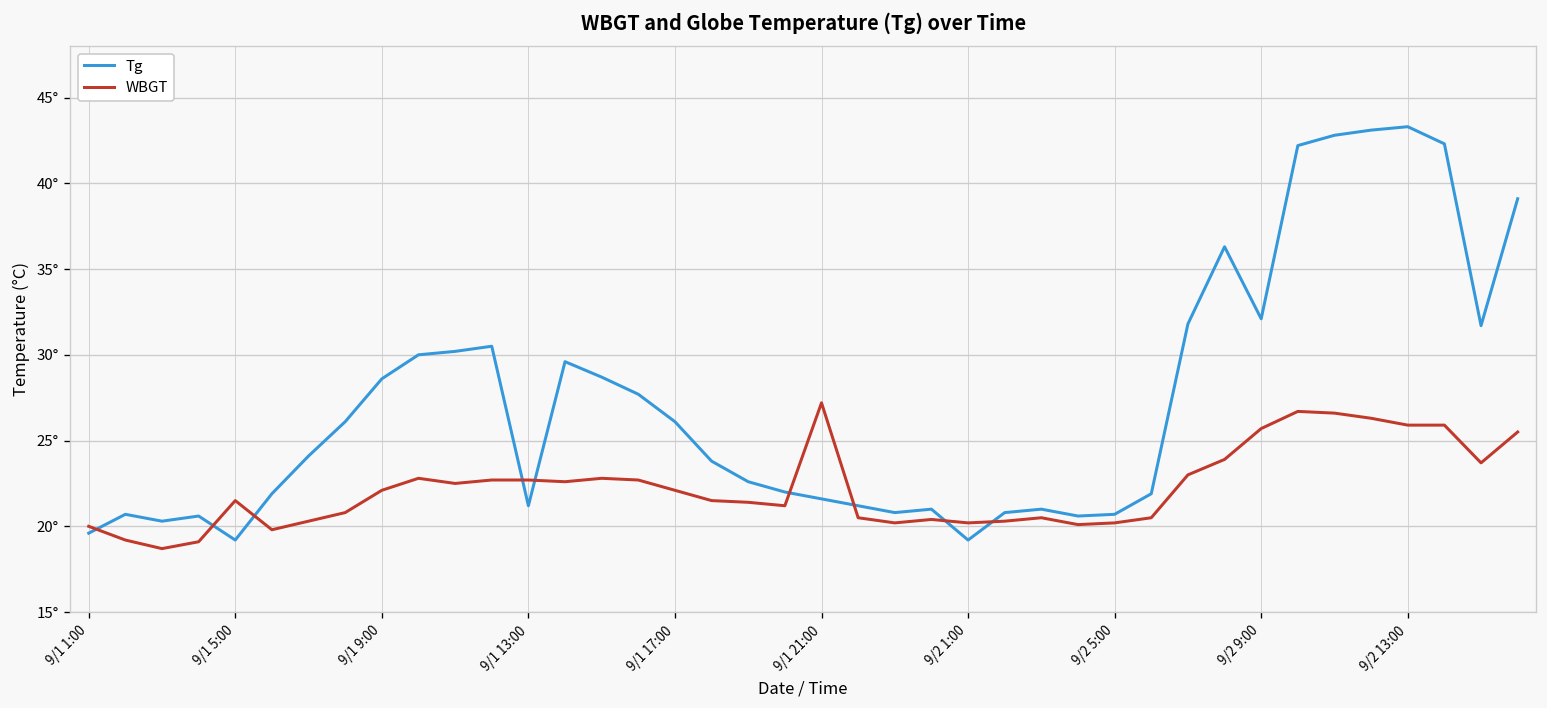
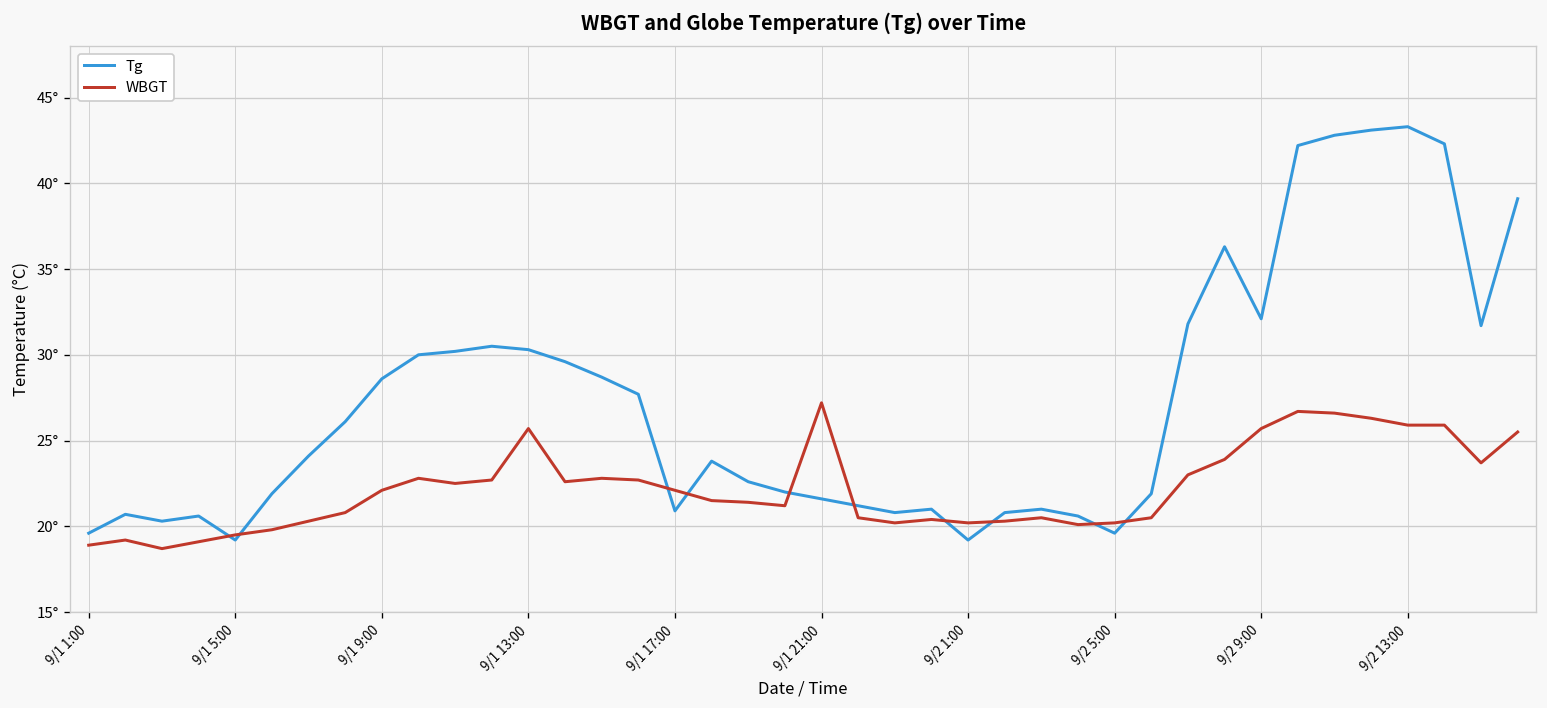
  {
    "Tg": {
      "9/1 1:00": "19.6°",
      "9/1 5:00": "19.2°",
      "9/1 9:00": "28.6°",
-     "9/1 13:00": "21.2°",
-     "9/1 17:00": "26.1°",
+     "9/1 13:00": "30.3°",
+     "9/1 17:00": "20.9°",
      "9/1 21:00": "21.6°",
      "9/2 1:00": "19.2°",
-     "9/2 5:00": "20.7°",
+     "9/2 5:00": "19.6°",
      "9/2 9:00": "32.1°",
      "9/2 13:00": "43.3°"
    },
    "WBGT": {
-     "9/1 1:00": "20.0°",
-     "9/1 5:00": "21.5°",
+     "9/1 1:00": "18.9°",
+     "9/1 5:00": "19.5°",
      "9/1 9:00": "22.1°",
-     "9/1 13:00": "22.7°",
+     "9/1 13:00": "25.7°",
      "9/1 17:00": "22.1°",
      "9/1 21:00": "27.2°",
      "9/2 1:00": "20.2°",
      "9/2 5:00": "20.2°",
      "9/2 9:00": "25.7°",
      "9/2 13:00": "25.9°"
    }
  }
